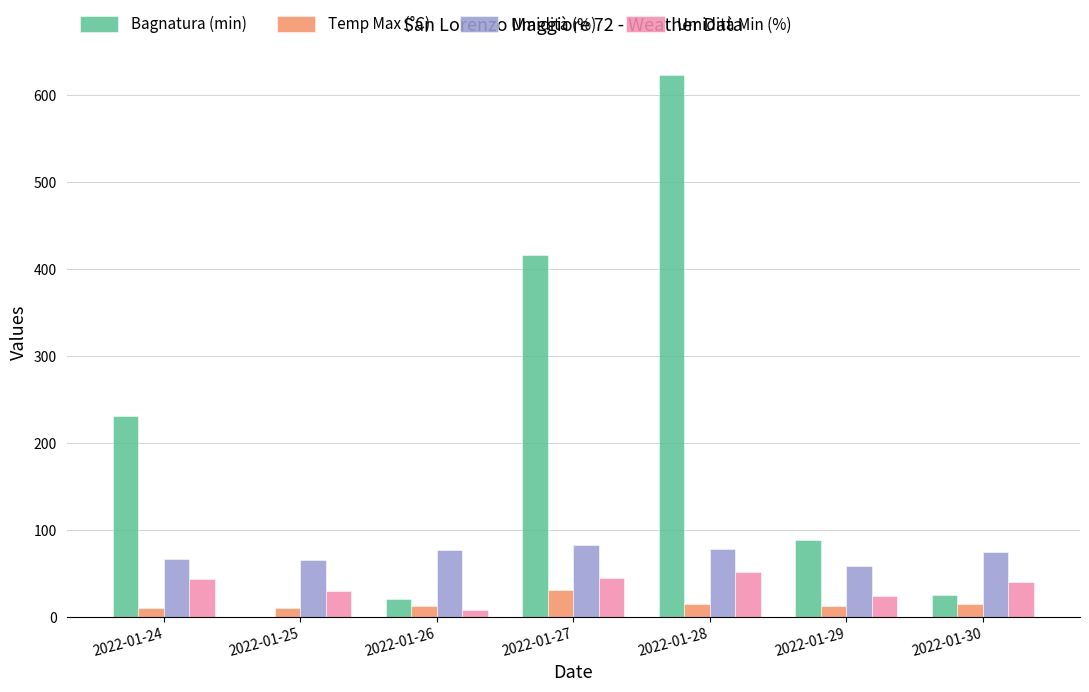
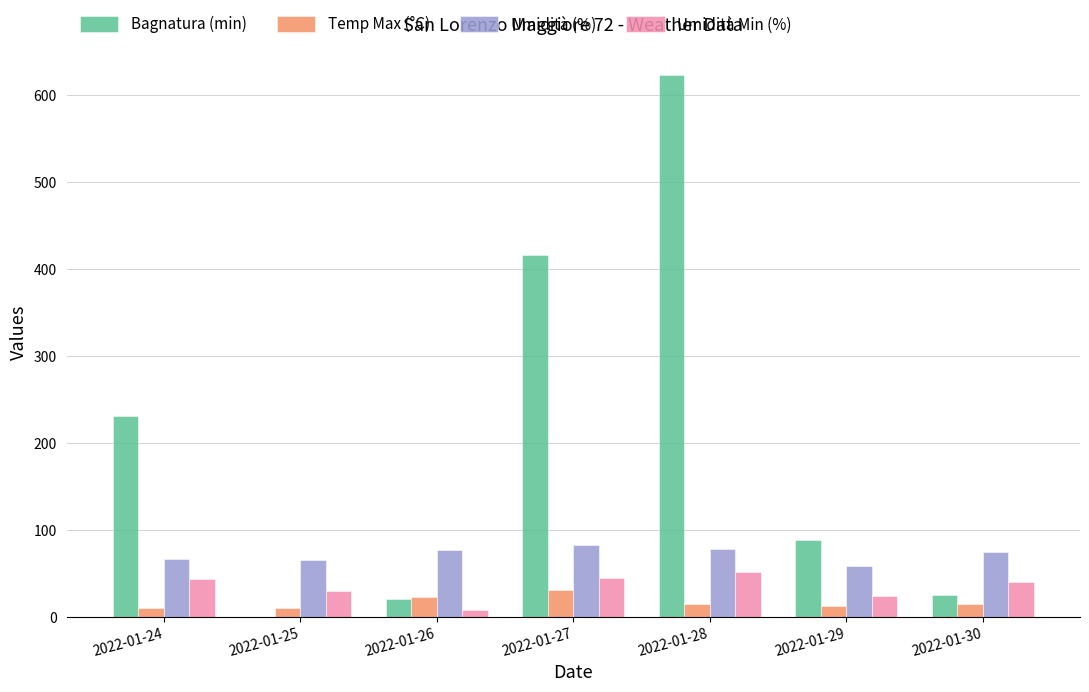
  {
    "Bagnatura (min)": {
      "2022-01-24": 230,
      "2022-01-25": 0,
      "2022-01-26": 20,
      "2022-01-27": 420,
      "2022-01-28": 620,
      "2022-01-29": 90,
      "2022-01-30": 30
    },
    "Temp Max (°C)": {
      "2022-01-24": 10,
      "2022-01-25": 10,
-     "2022-01-26": 10,
+     "2022-01-26": 20,
      "2022-01-27": 30,
      "2022-01-28": 10,
      "2022-01-29": 10,
      "2022-01-30": 10
    },
    "Umidità (%)": {
      "2022-01-24": 70,
      "2022-01-25": 60,
      "2022-01-26": 80,
      "2022-01-27": 80,
      "2022-01-28": 80,
      "2022-01-29": 60,
      "2022-01-30": 70
    },
    "Umidità Min (%)": {
      "2022-01-24": 40,
      "2022-01-25": 30,
      "2022-01-26": 10,
      "2022-01-27": 50,
      "2022-01-28": 50,
      "2022-01-29": 20,
      "2022-01-30": 40
    }
  }
